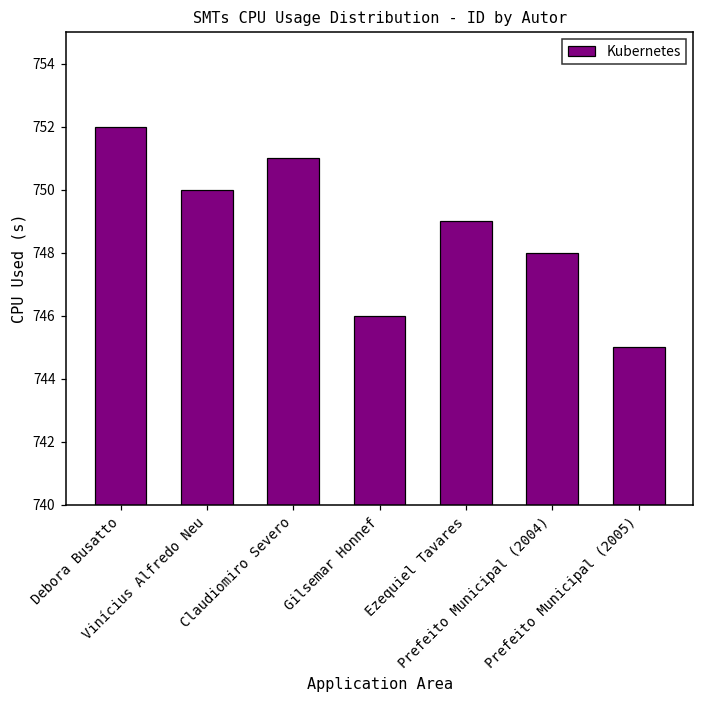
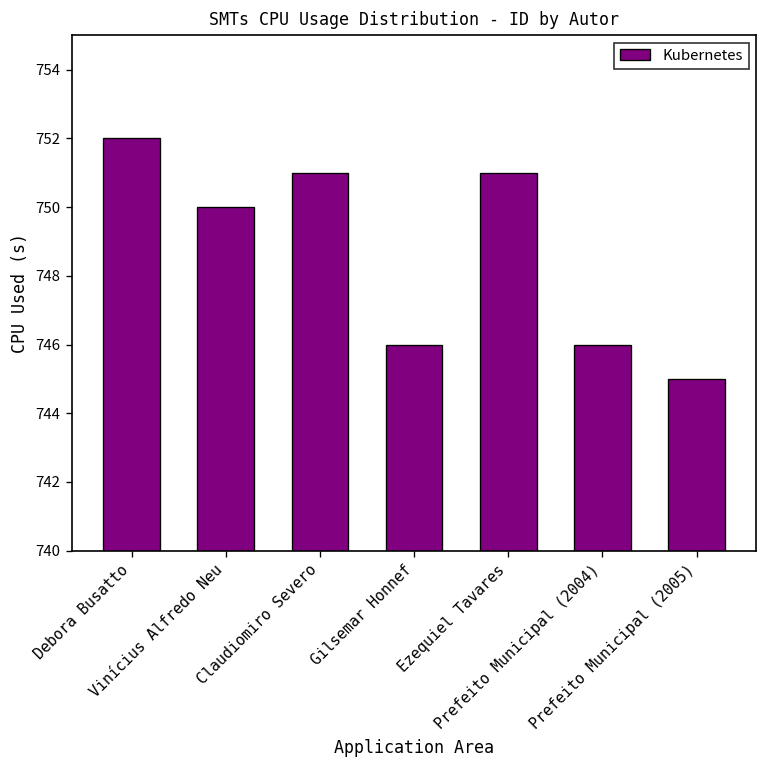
  {
    "Debora Busatto": 752,
    "Vinícius Alfredo Neu": 750,
    "Claudiomiro Severo": 751,
    "Gilsemar Honnef": 746,
-   "Ezequiel Tavares": 749,
-   "Prefeito Municipal (2004)": 748,
+   "Ezequiel Tavares": 751,
+   "Prefeito Municipal (2004)": 746,
    "Prefeito Municipal (2005)": 745
  }
